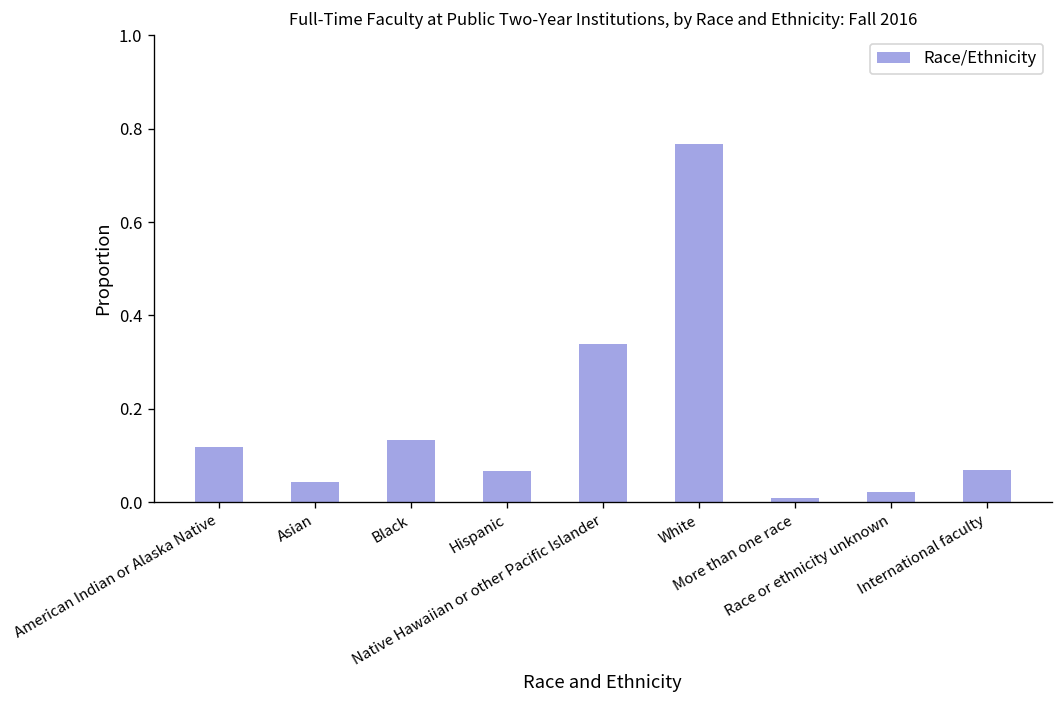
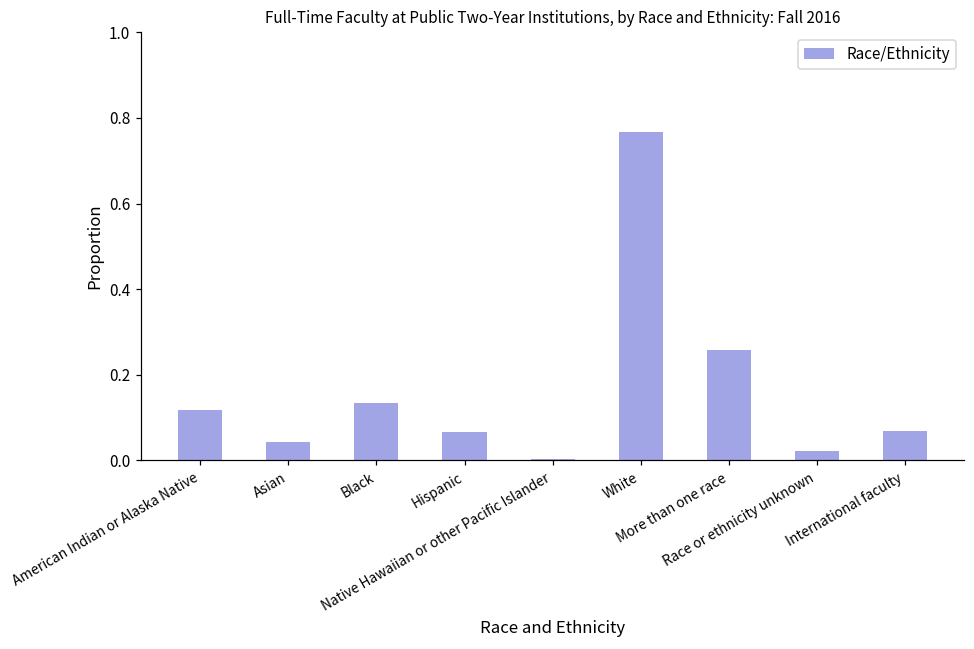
  {
    "American Indian or Alaska Native": 0.12,
    "Asian": 0.04,
    "Black": 0.13,
    "Hispanic": 0.07,
-   "Native Hawaiian or other Pacific Islander": 0.34,
+   "Native Hawaiian or other Pacific Islander": 0.00,
    "White": 0.77,
-   "More than one race": 0.01,
+   "More than one race": 0.26,
    "Race or ethnicity unknown": 0.02,
    "International faculty": 0.07
  }
